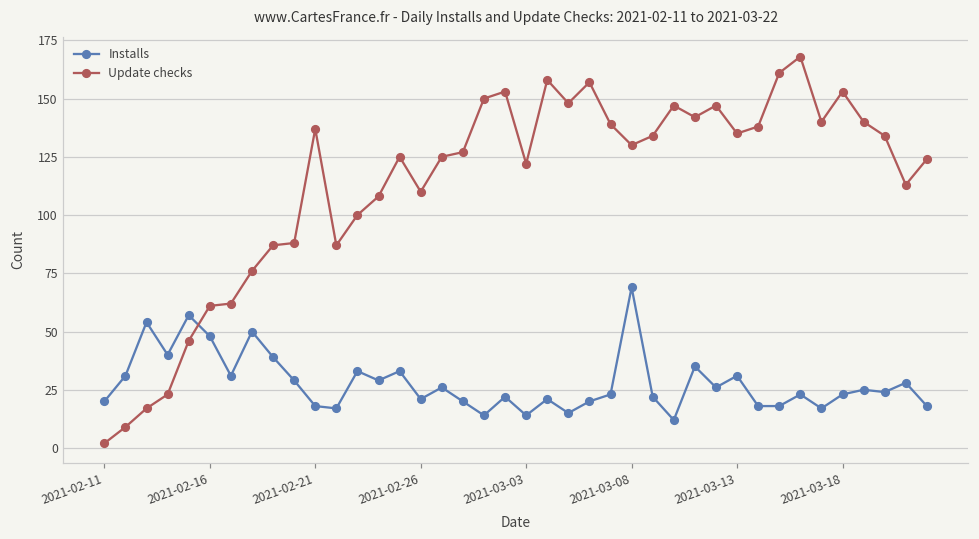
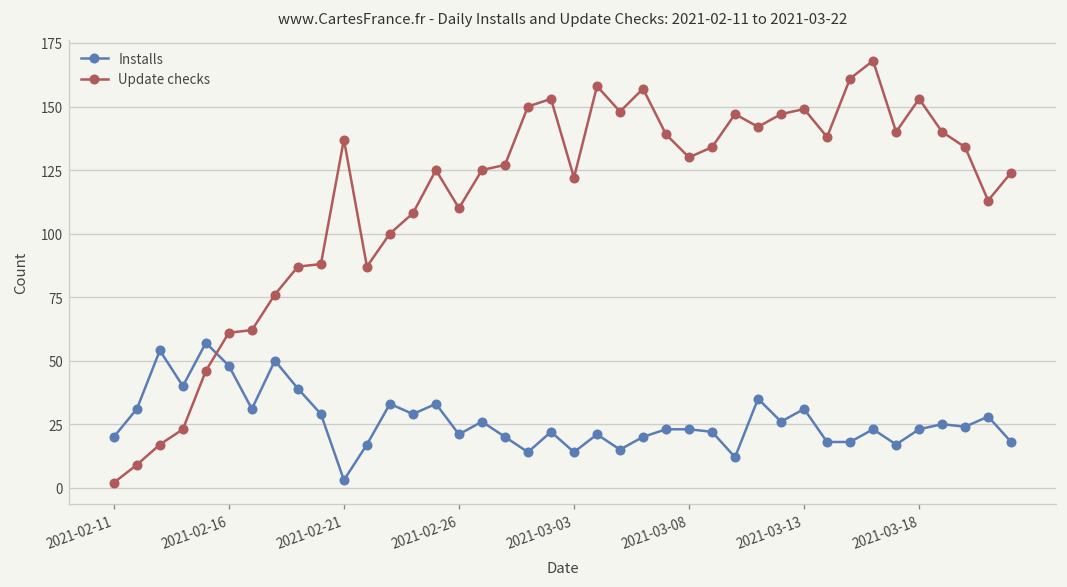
  {
    "Installs": {
      "2021-02-11": 20,
      "2021-02-16": 48,
-     "2021-02-21": 18,
+     "2021-02-21": 3,
      "2021-02-26": 21,
      "2021-03-03": 14,
-     "2021-03-08": 69,
+     "2021-03-08": 23,
      "2021-03-13": 31,
      "2021-03-18": 23
    },
    "Update checks": {
      "2021-02-11": 2,
      "2021-02-16": 61,
      "2021-02-21": 137,
      "2021-02-26": 110,
      "2021-03-03": 122,
      "2021-03-08": 130,
-     "2021-03-13": 135,
+     "2021-03-13": 149,
      "2021-03-18": 153
    }
  }
